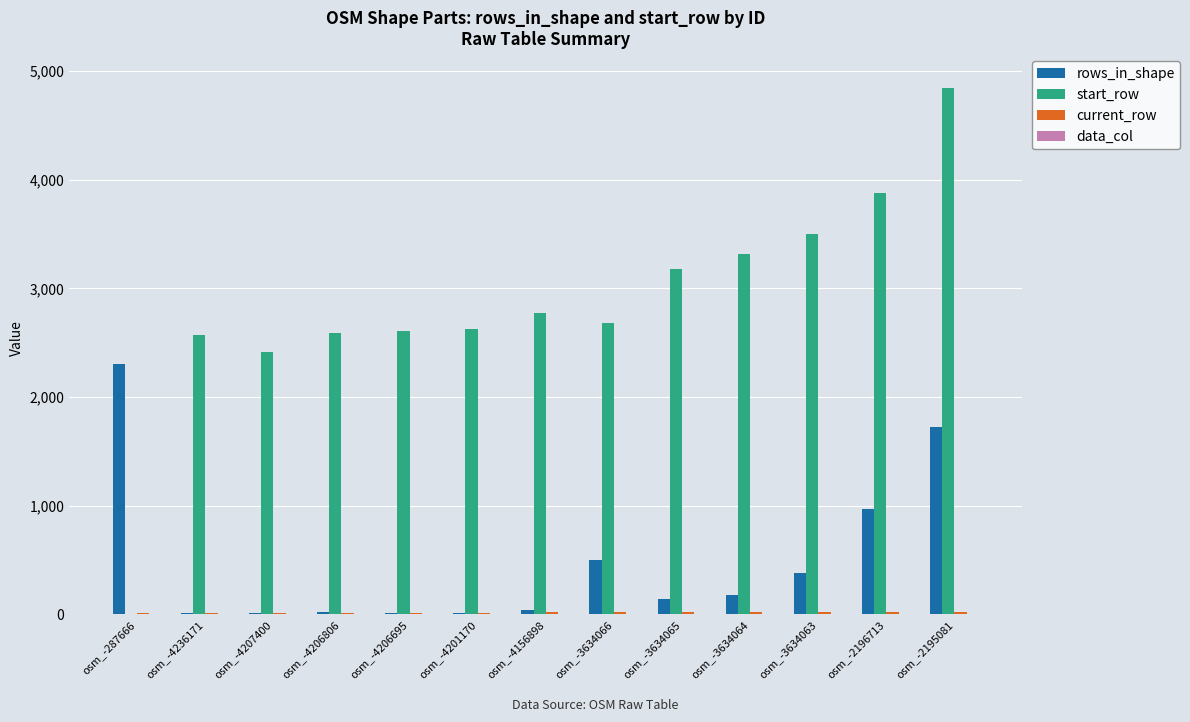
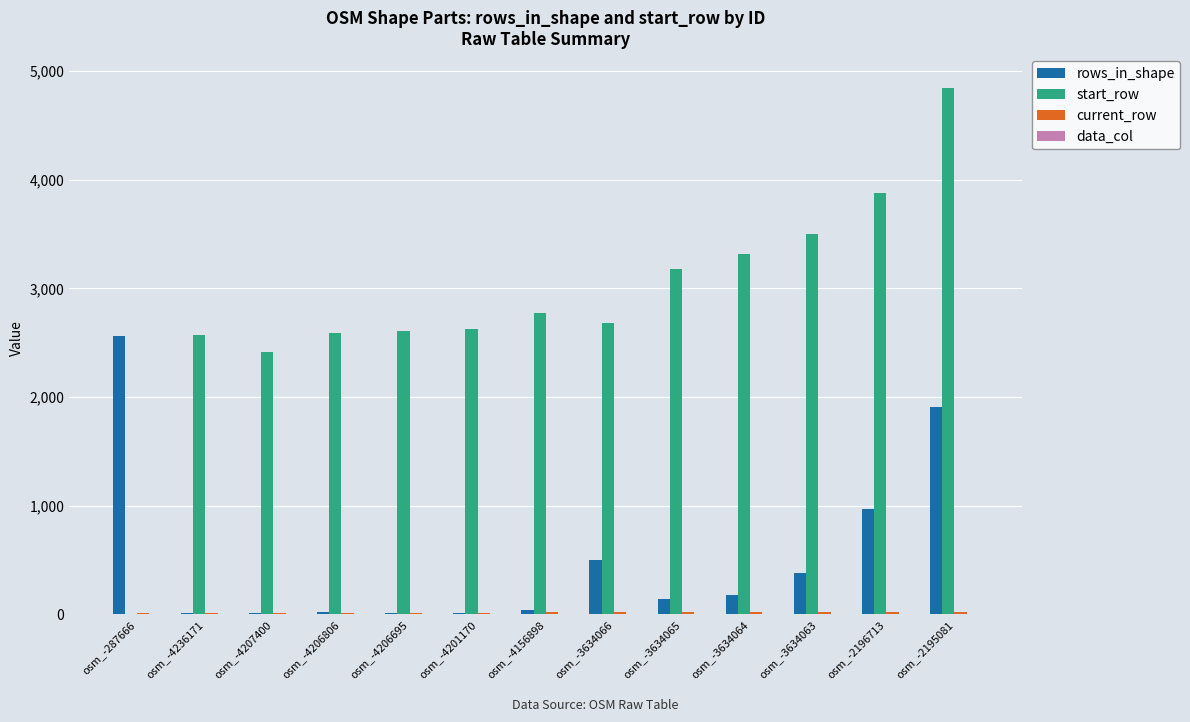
  {
    "rows_in_shape": {
-     "osm_-287666": "2,300",
+     "osm_-287666": "2,560",
      "osm_-4156898": "50",
      "osm_-3634066": "500",
      "osm_-3634065": "140",
      "osm_-3634064": "180",
      "osm_-3634063": "380",
      "osm_-2196713": "970",
-     "osm_-2195081": "1,730"
+     "osm_-2195081": "1,910"
    },
    "start_row": {
      "osm_-4236171": "2,570",
      "osm_-4207400": "2,420",
      "osm_-4206806": "2,590",
      "osm_-4206695": "2,610",
      "osm_-4201170": "2,620",
      "osm_-4156898": "2,770",
      "osm_-3634066": "2,680",
      "osm_-3634065": "3,180",
      "osm_-3634064": "3,320",
      "osm_-3634063": "3,500",
      "osm_-2196713": "3,880",
      "osm_-2195081": "4,850"
    },
    "current_row": {
      "osm_-2196713": "20",
      "osm_-2195081": "30"
    }
  }
